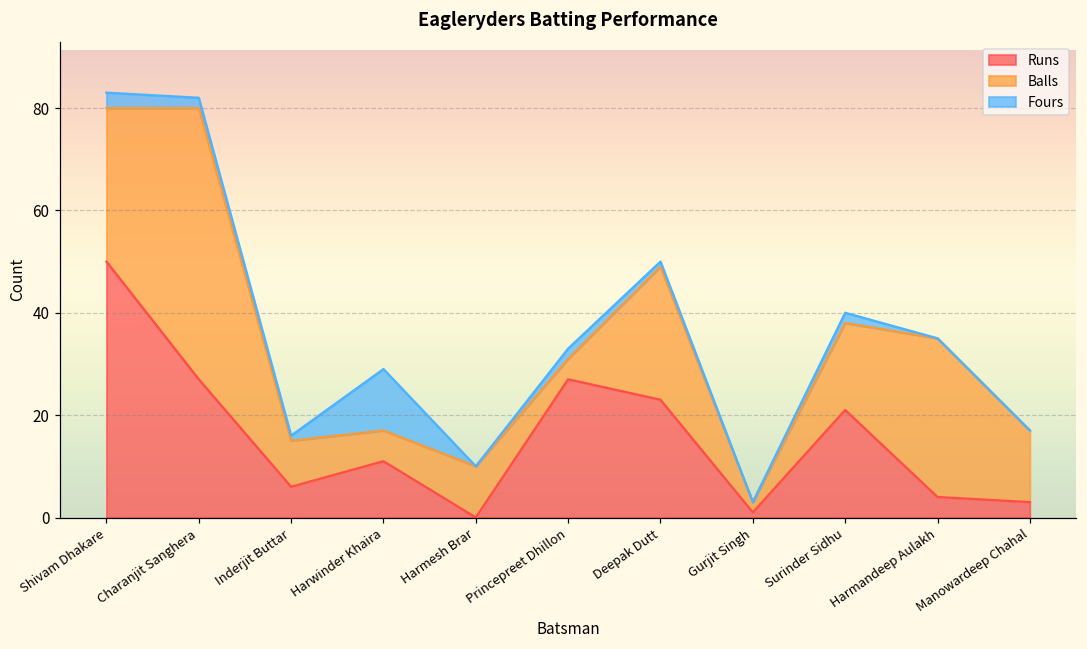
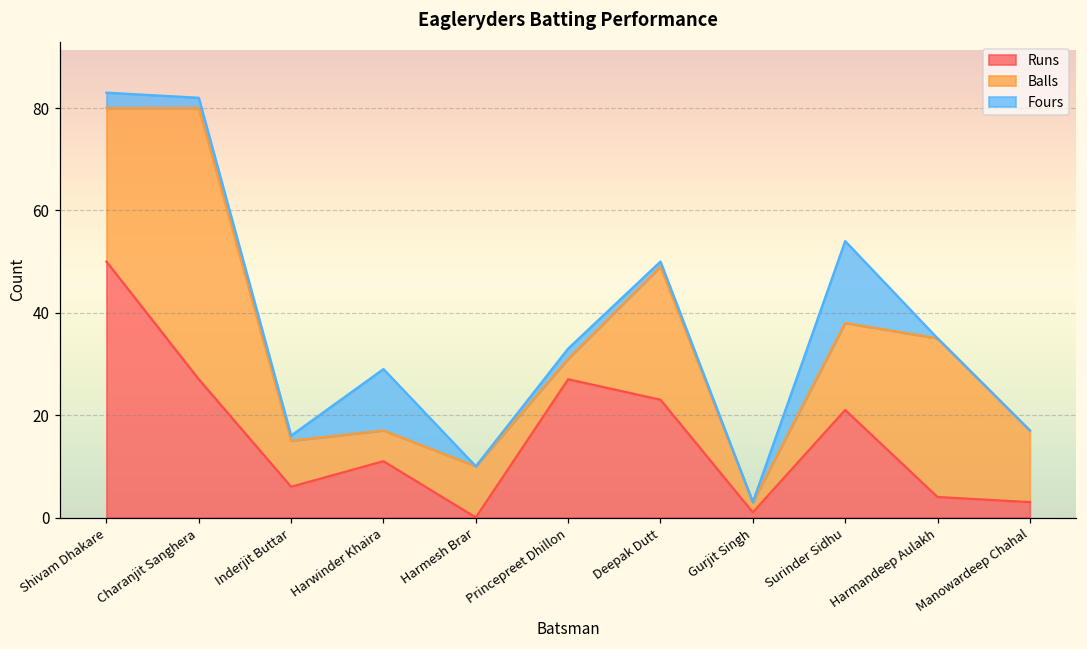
  {
    "Runs": {
      "Shivam Dhakare": 50,
      "Charanjit Sanghera": 27,
      "Inderjit Buttar": 6,
      "Harwinder Khaira": 11,
      "Harmesh Brar": 0,
      "Princepreet Dhillon": 27,
      "Deepak Dutt": 23,
      "Gurjit Singh": 1,
      "Surinder Sidhu": 21,
      "Harmandeep Aulakh": 4,
      "Manowardeep Chahal": 3
    },
    "Balls": {
      "Shivam Dhakare": 30,
      "Charanjit Sanghera": 53,
      "Inderjit Buttar": 9,
      "Harwinder Khaira": 6,
      "Princepreet Dhillon": 4,
      "Deepak Dutt": 26,
      "Surinder Sidhu": 17
    },
    "Fours": {
      "Shivam Dhakare": 3,
      "Charanjit Sanghera": 2,
      "Inderjit Buttar": 1,
      "Harwinder Khaira": 12,
      "Princepreet Dhillon": 2,
      "Deepak Dutt": 1,
-     "Surinder Sidhu": 2
+     "Surinder Sidhu": 16
    }
  }
